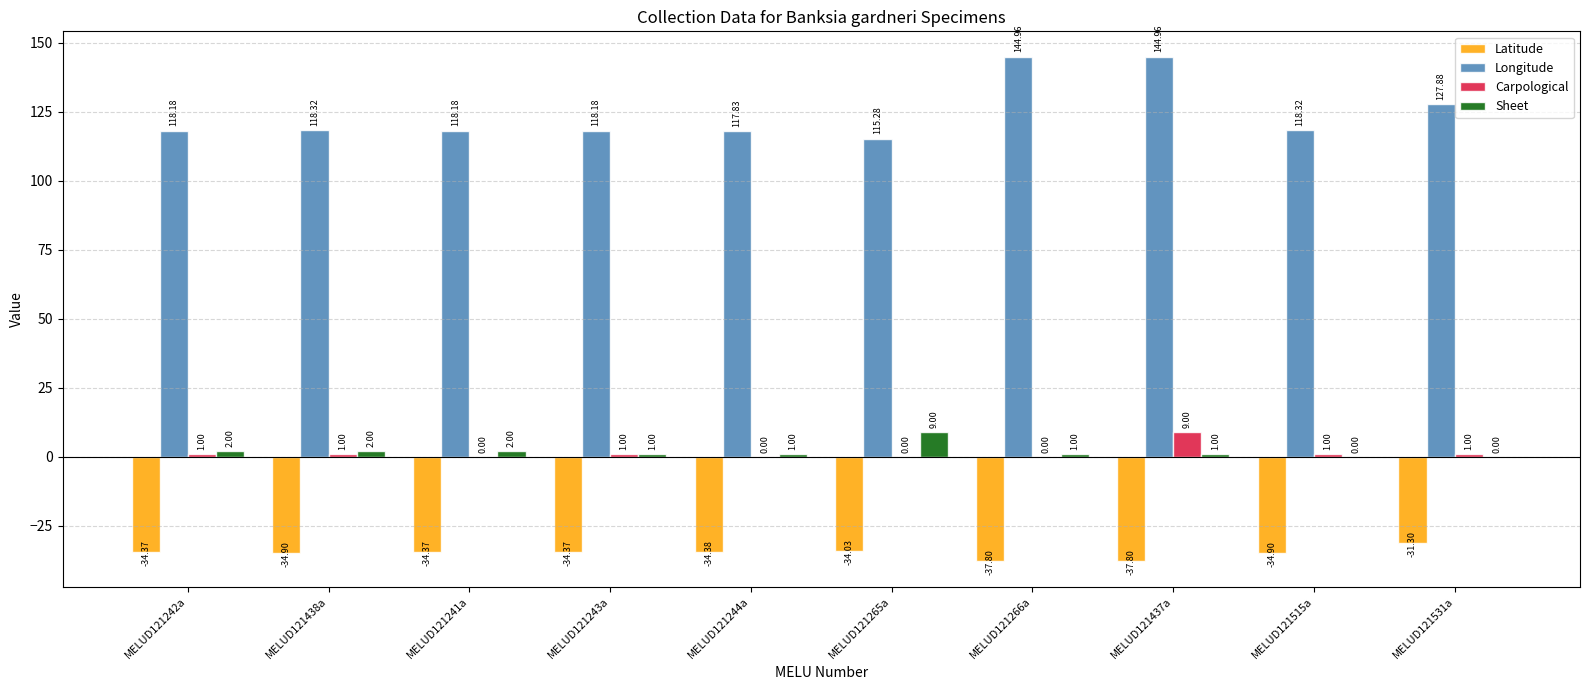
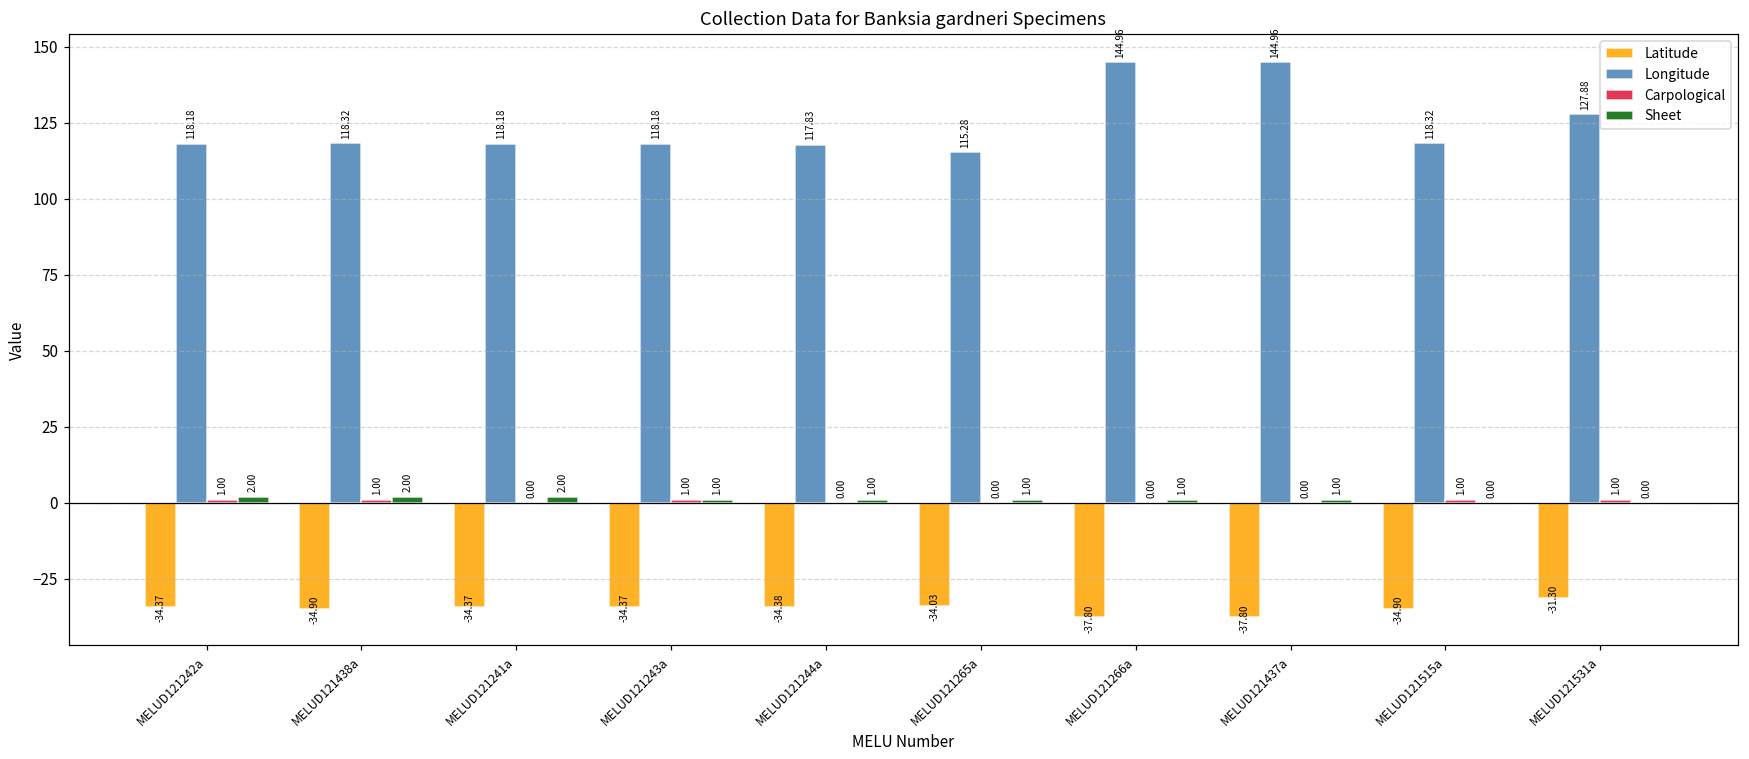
  {
    "Latitude": {
      "MELUD121242a": -34.37,
      "MELUD121438a": -34.90,
      "MELUD121241a": -34.37,
      "MELUD121243a": -34.37,
      "MELUD121244a": -34.38,
      "MELUD121265a": -34.03,
      "MELUD121266a": -37.80,
      "MELUD121437a": -37.80,
      "MELUD121515a": -34.90,
      "MELUD121531a": -31.30
    },
    "Longitude": {
      "MELUD121242a": 118.18,
      "MELUD121438a": 118.32,
      "MELUD121241a": 118.18,
      "MELUD121243a": 118.18,
      "MELUD121244a": 117.83,
      "MELUD121265a": 115.28,
      "MELUD121266a": 144.96,
      "MELUD121437a": 144.96,
      "MELUD121515a": 118.32,
      "MELUD121531a": 127.88
    },
    "Carpological": {
      "MELUD121242a": 1.00,
      "MELUD121438a": 1.00,
      "MELUD121241a": 0.00,
      "MELUD121243a": 1.00,
      "MELUD121244a": 0.00,
      "MELUD121265a": 0.00,
      "MELUD121266a": 0.00,
-     "MELUD121437a": 9.00,
+     "MELUD121437a": 0.00,
      "MELUD121515a": 1.00,
      "MELUD121531a": 1.00
    },
    "Sheet": {
      "MELUD121242a": 2.00,
      "MELUD121438a": 2.00,
      "MELUD121241a": 2.00,
      "MELUD121243a": 1.00,
      "MELUD121244a": 1.00,
-     "MELUD121265a": 9.00,
+     "MELUD121265a": 1.00,
      "MELUD121266a": 1.00,
      "MELUD121437a": 1.00,
      "MELUD121515a": 0.00,
      "MELUD121531a": 0.00
    }
  }
